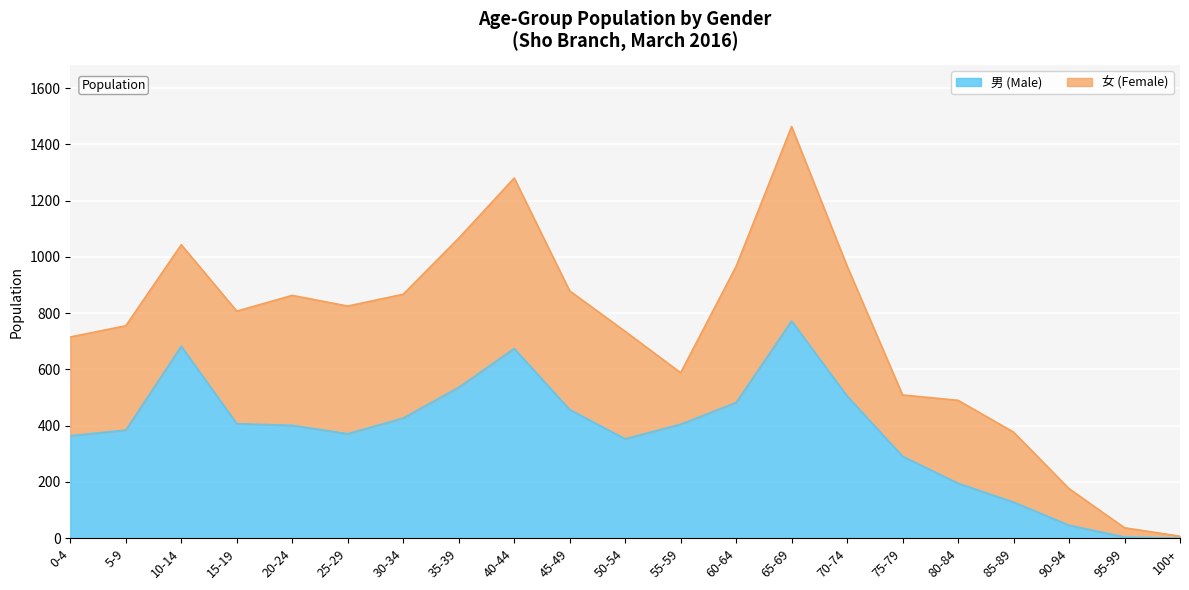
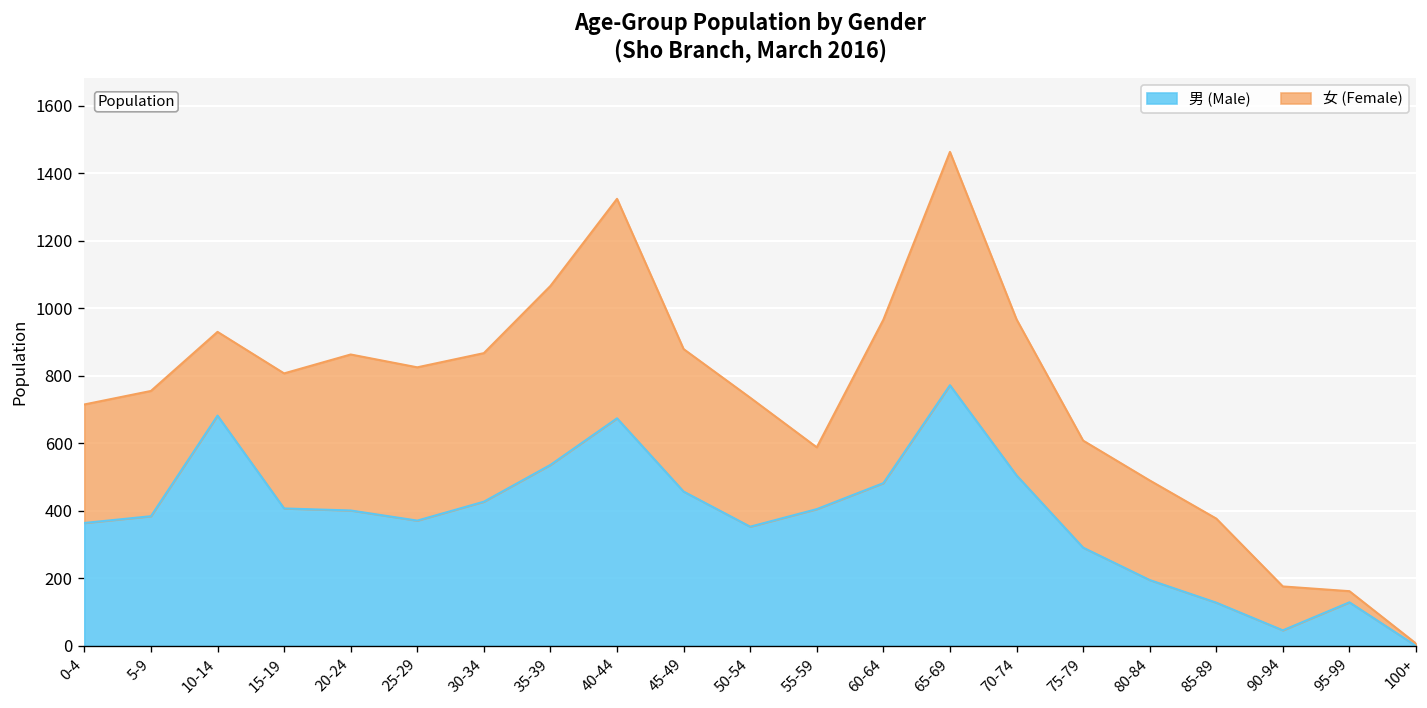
  {
    "男 (Male)": {
      "0-4": 360,
      "5-9": 380,
      "10-14": 680,
      "15-19": 410,
      "20-24": 400,
      "25-29": 370,
      "30-34": 430,
      "35-39": 540,
      "40-44": 670,
      "45-49": 460,
      "50-54": 350,
      "55-59": 410,
      "60-64": 480,
      "65-69": 770,
      "70-74": 510,
      "75-79": 290,
      "80-84": 200,
      "85-89": 130,
      "90-94": 50,
-     "95-99": 0
+     "95-99": 130
    },
    "女 (Female)": {
      "0-4": 350,
      "5-9": 370,
-     "10-14": 360,
+     "10-14": 250,
      "15-19": 400,
      "20-24": 460,
      "25-29": 450,
      "30-34": 440,
      "35-39": 530,
-     "40-44": 610,
+     "40-44": 650,
      "45-49": 420,
      "50-54": 380,
      "55-59": 180,
      "60-64": 480,
      "65-69": 690,
      "70-74": 460,
-     "75-79": 220,
+     "75-79": 320,
      "80-84": 300,
      "85-89": 250,
      "90-94": 130,
      "95-99": 30
    }
  }
